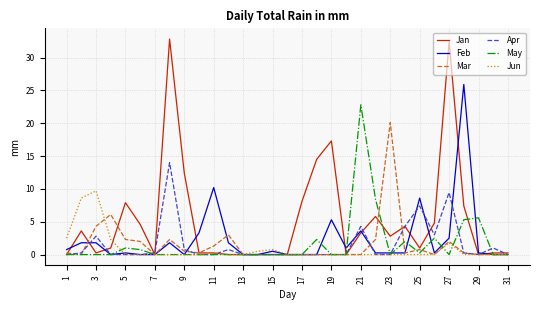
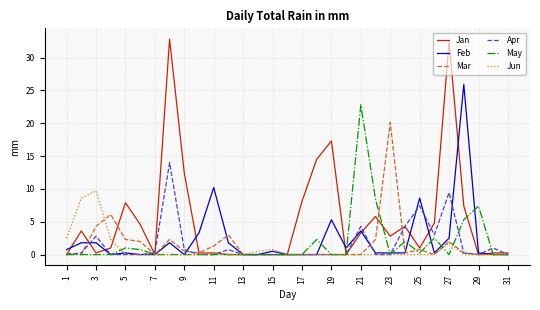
  {
    "Jan": {
      "5": 8,
      "9": 12,
      "17": 8,
      "19": 17,
      "23": 3
    },
    "Feb": {
      "1": 1,
      "3": 2,
      "11": 10,
      "19": 5,
      "25": 9,
      "27": 3
    },
    "Apr": {
      "3": 3,
      "21": 4,
      "25": 7,
      "27": 9
    },
    "May": {
      "5": 1,
      "21": 23,
      "27": 0,
-     "29": 6
+     "29": 7
    }
  }
